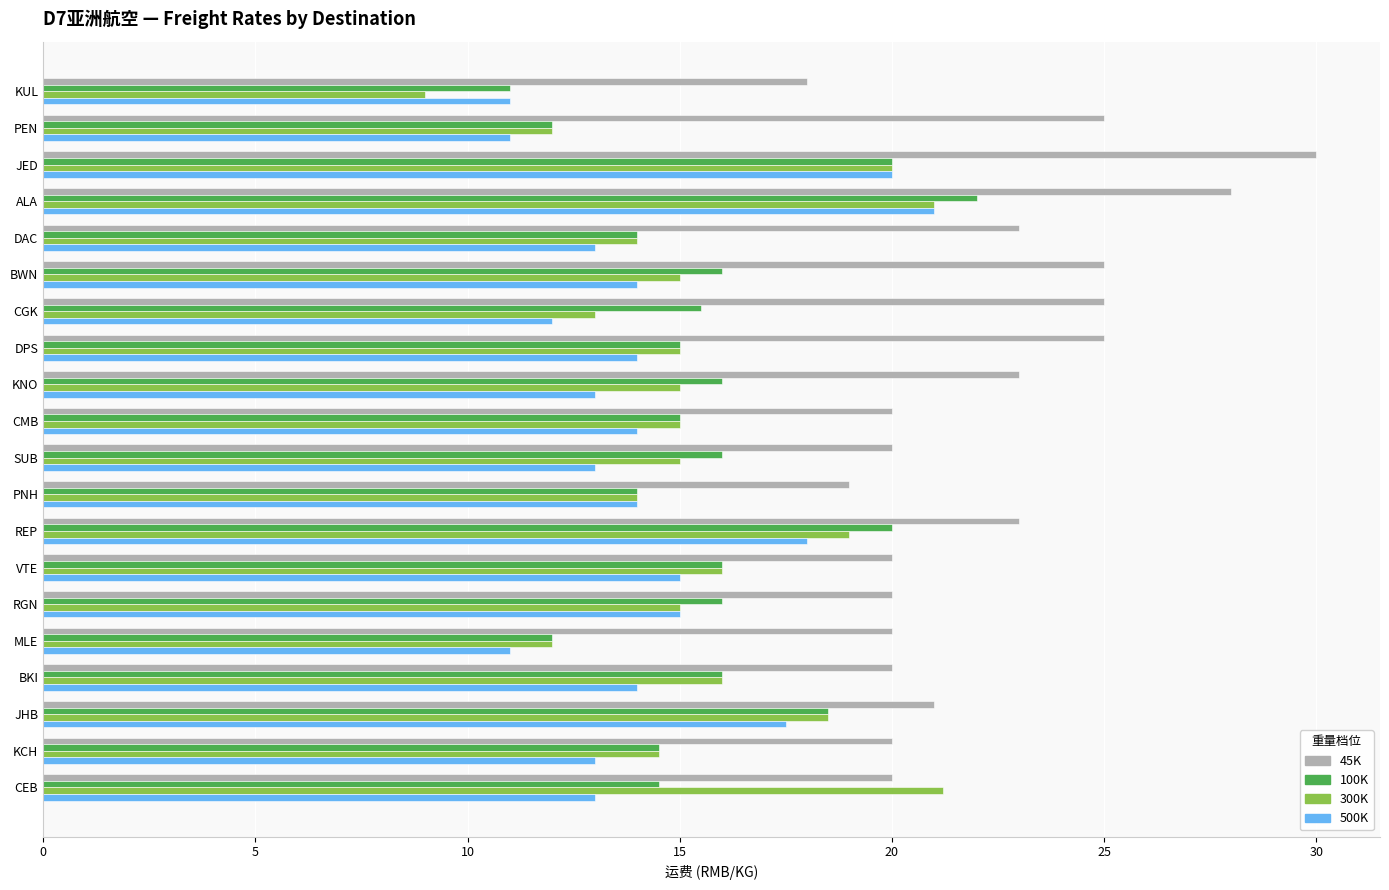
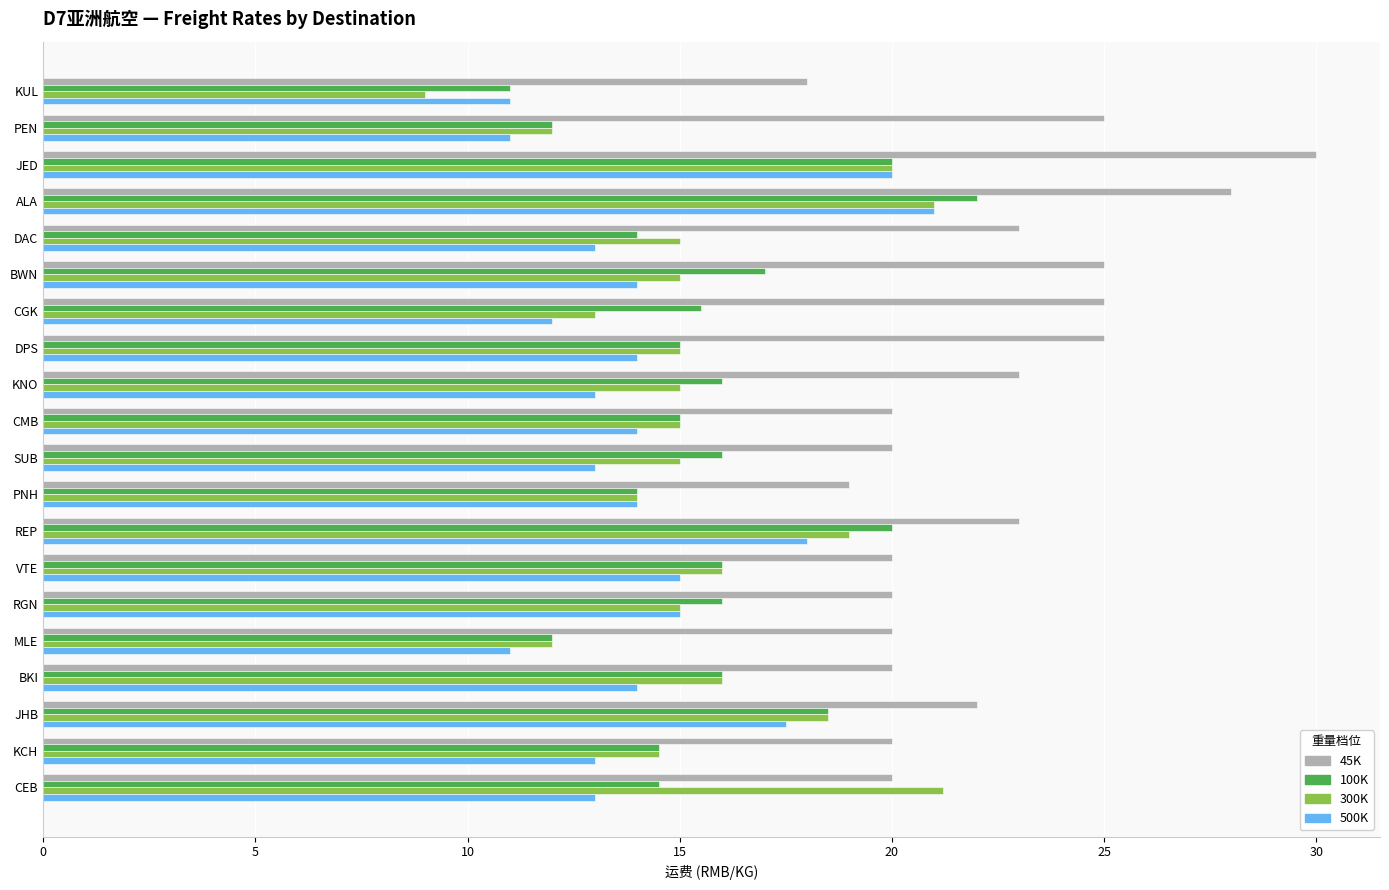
  {
    "45K": {
      "KUL": 18,
      "PEN": 25,
      "JED": 30,
      "ALA": 28,
      "DAC": 23,
      "BWN": 25,
      "CGK": 25,
      "DPS": 25,
      "KNO": 23,
      "CMB": 20,
      "SUB": 20,
      "PNH": 19,
      "REP": 23,
      "VTE": 20,
      "RGN": 20,
      "MLE": 20,
      "BKI": 20,
-     "JHB": 21,
+     "JHB": 22,
      "KCH": 20,
      "CEB": 20
    },
    "100K": {
      "KUL": 11,
      "PEN": 12,
      "JED": 20,
      "ALA": 22,
      "DAC": 14,
-     "BWN": 16,
+     "BWN": 17,
      "CGK": 15.5,
      "DPS": 15,
      "KNO": 16,
      "CMB": 15,
      "SUB": 16,
      "PNH": 14,
      "REP": 20,
      "VTE": 16,
      "RGN": 16,
      "MLE": 12,
      "BKI": 16,
      "JHB": 18.5,
      "KCH": 14.5,
      "CEB": 14.5
    },
    "300K": {
      "KUL": 9,
      "PEN": 12,
      "JED": 20,
      "ALA": 21,
-     "DAC": 14,
+     "DAC": 15,
      "BWN": 15,
      "CGK": 13,
      "DPS": 15,
      "KNO": 15,
      "CMB": 15,
      "SUB": 15,
      "PNH": 14,
      "REP": 19,
      "VTE": 16,
      "RGN": 15,
      "MLE": 12,
      "BKI": 16,
      "JHB": 18.5,
      "KCH": 14.5,
      "CEB": 21.2
    },
    "500K": {
      "KUL": 11,
      "PEN": 11,
      "JED": 20,
      "ALA": 21,
      "DAC": 13,
      "BWN": 14,
      "CGK": 12,
      "DPS": 14,
      "KNO": 13,
      "CMB": 14,
      "SUB": 13,
      "PNH": 14,
      "REP": 18,
      "VTE": 15,
      "RGN": 15,
      "MLE": 11,
      "BKI": 14,
      "JHB": 17.5,
      "KCH": 13,
      "CEB": 13
    }
  }
